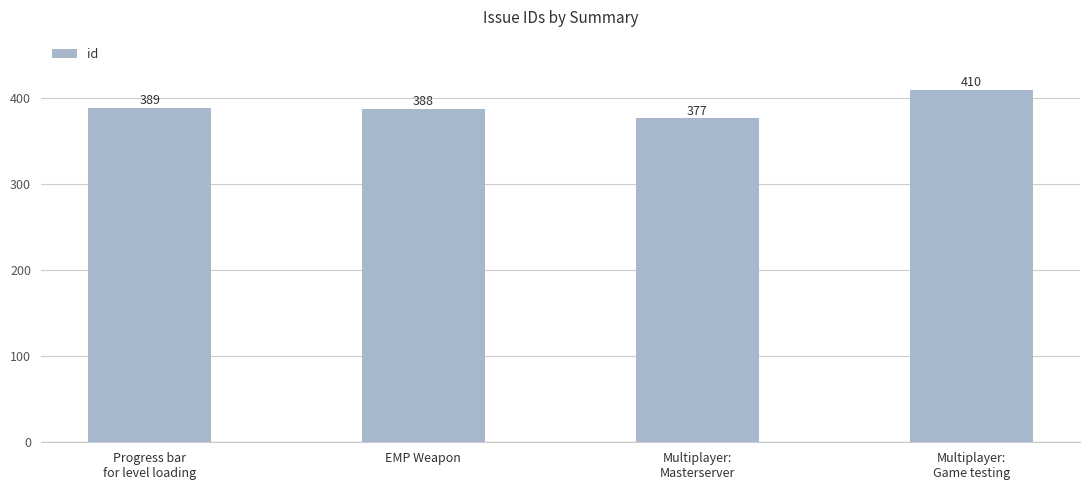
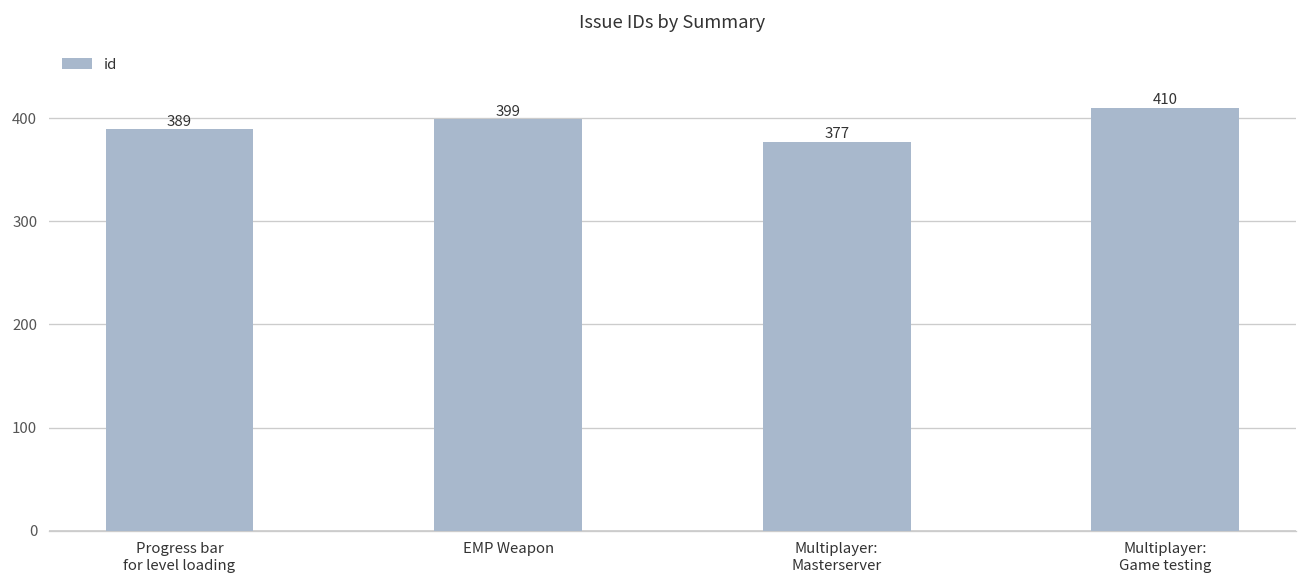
  {
    "Progress bar for level loading": 389,
-   "EMP Weapon": 388,
+   "EMP Weapon": 399,
    "Multiplayer: Masterserver": 377,
    "Multiplayer: Game testing": 410
  }
